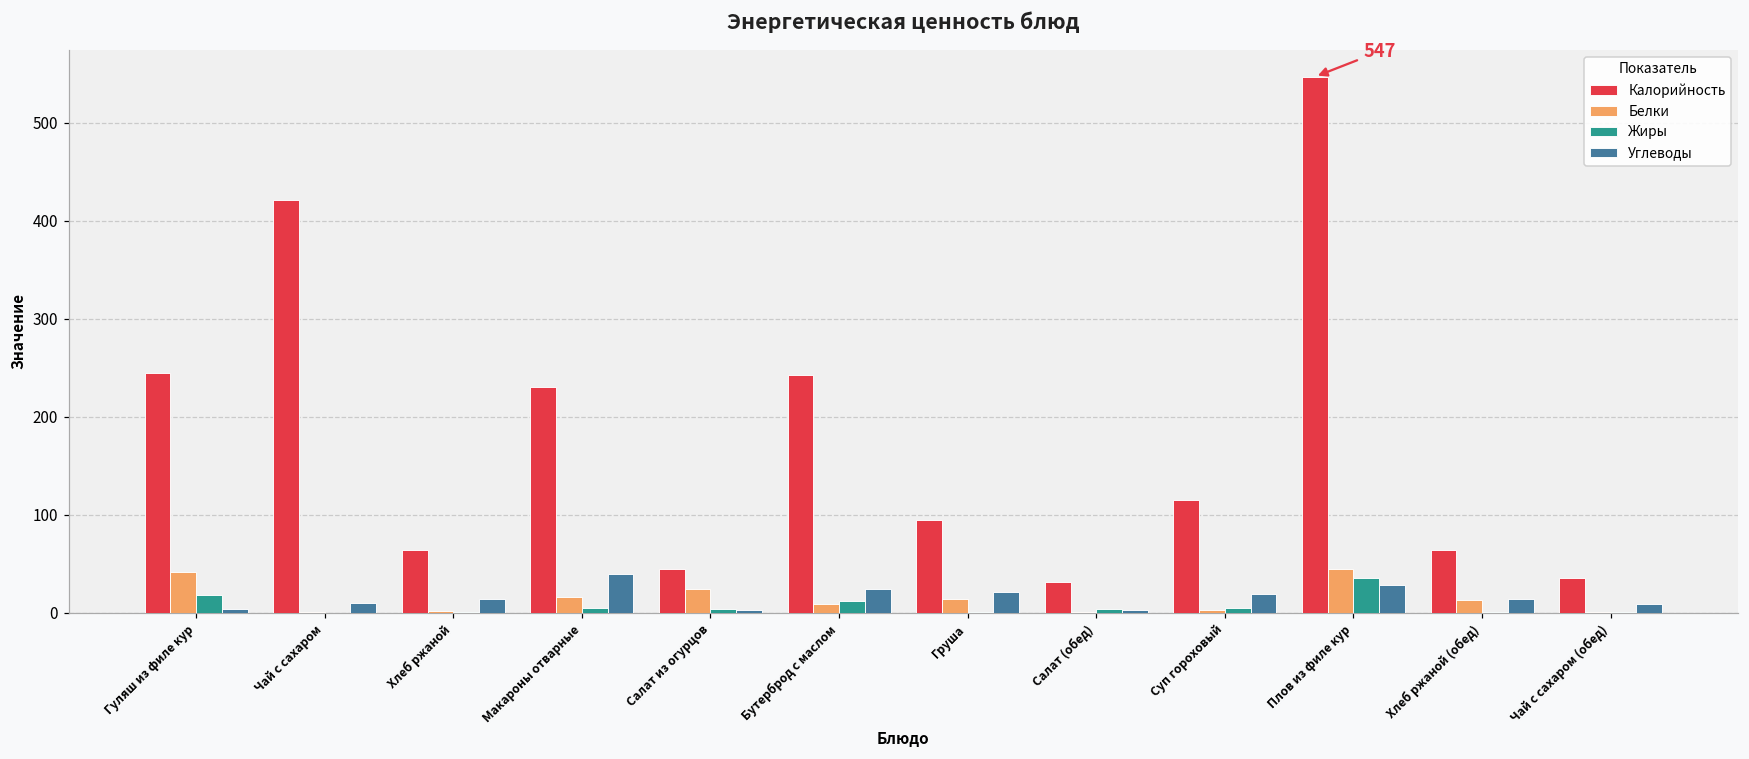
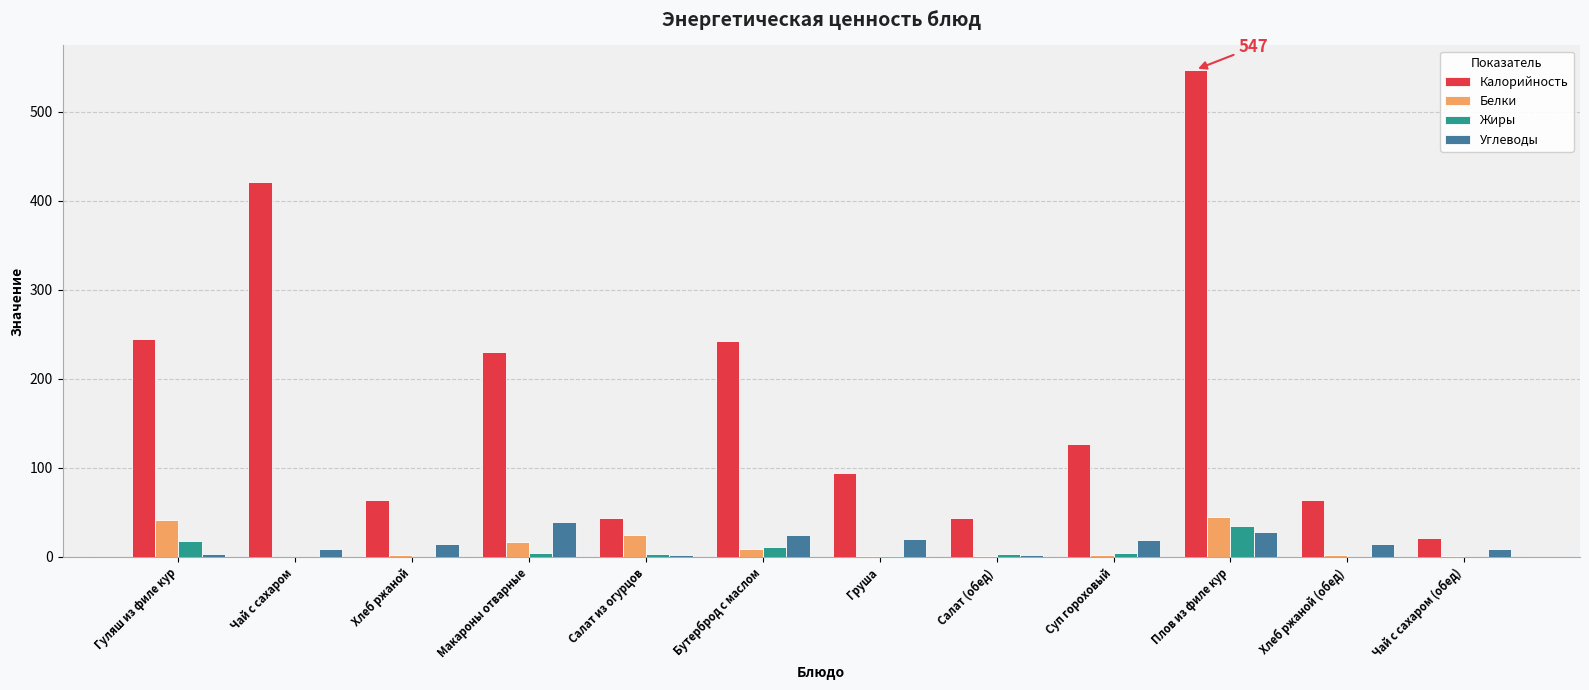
  {
    "Калорийность": {
      "Гуляш из филе кур": 250,
      "Чай с сахаром": 420,
      "Хлеб ржаной": 60,
      "Макароны отварные": 230,
      "Салат из огурцов": 40,
      "Бутерброд с маслом": 240,
      "Груша": 90,
-     "Салат (обед)": 30,
-     "Суп гороховый": 120,
+     "Салат (обед)": 40,
+     "Суп гороховый": 130,
      "Хлеб ржаной (обед)": 60,
-     "Чай с сахаром (обед)": 40
+     "Чай с сахаром (обед)": 20
    },
    "Белки": {
      "Гуляш из филе кур": 40,
      "Макароны отварные": 20,
      "Салат из огурцов": 20,
      "Бутерброд с маслом": 10,
-     "Груша": 10,
+     "Груша": 0,
      "Плов из филе кур": 40,
-     "Хлеб ржаной (обед)": 10
+     "Хлеб ржаной (обед)": 0
    }
  }
